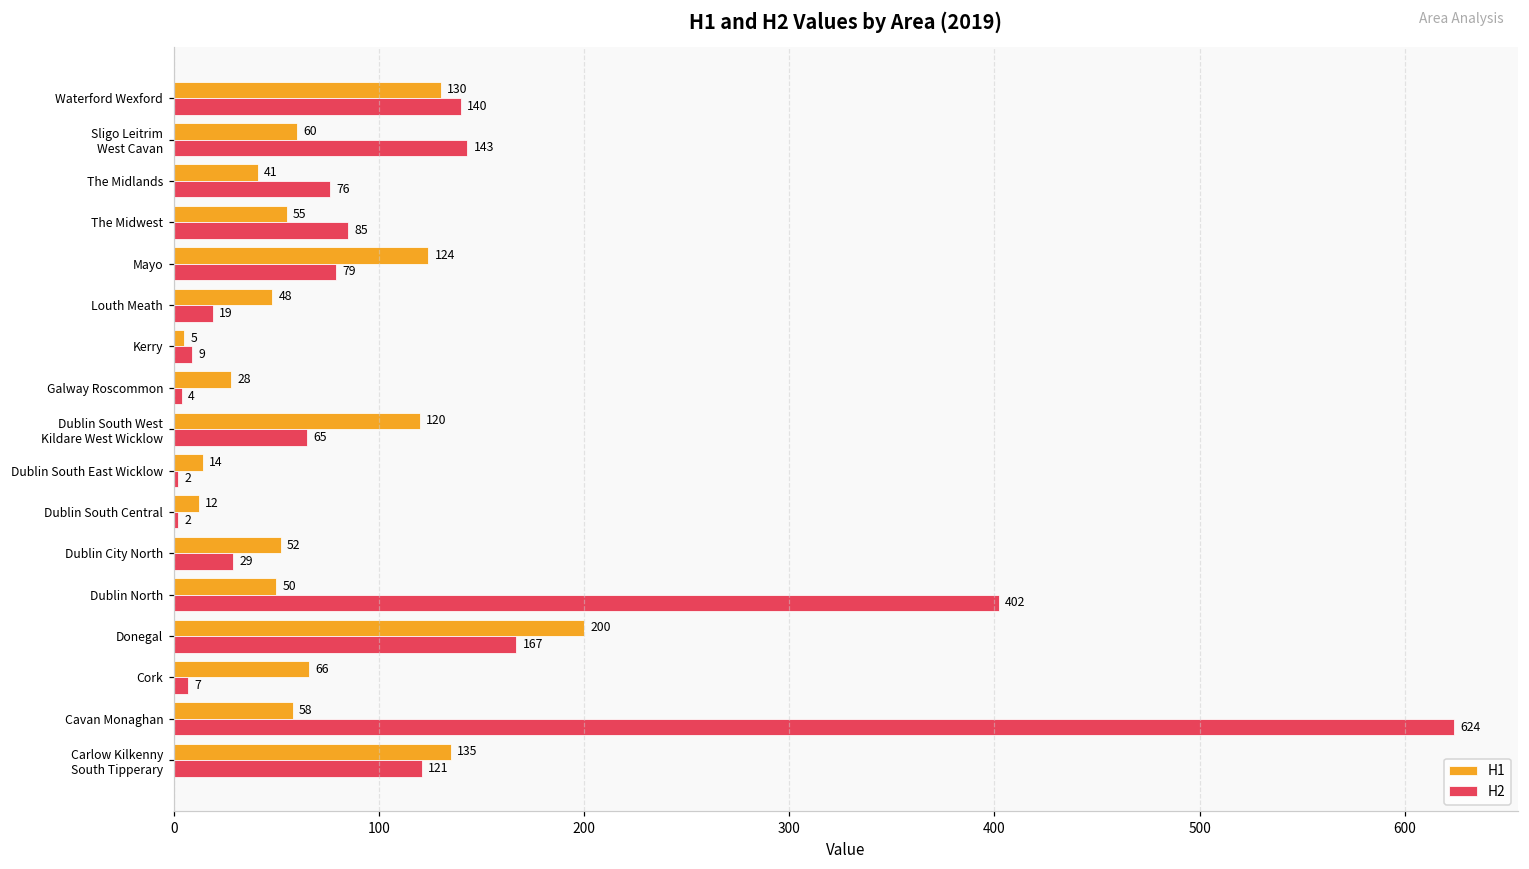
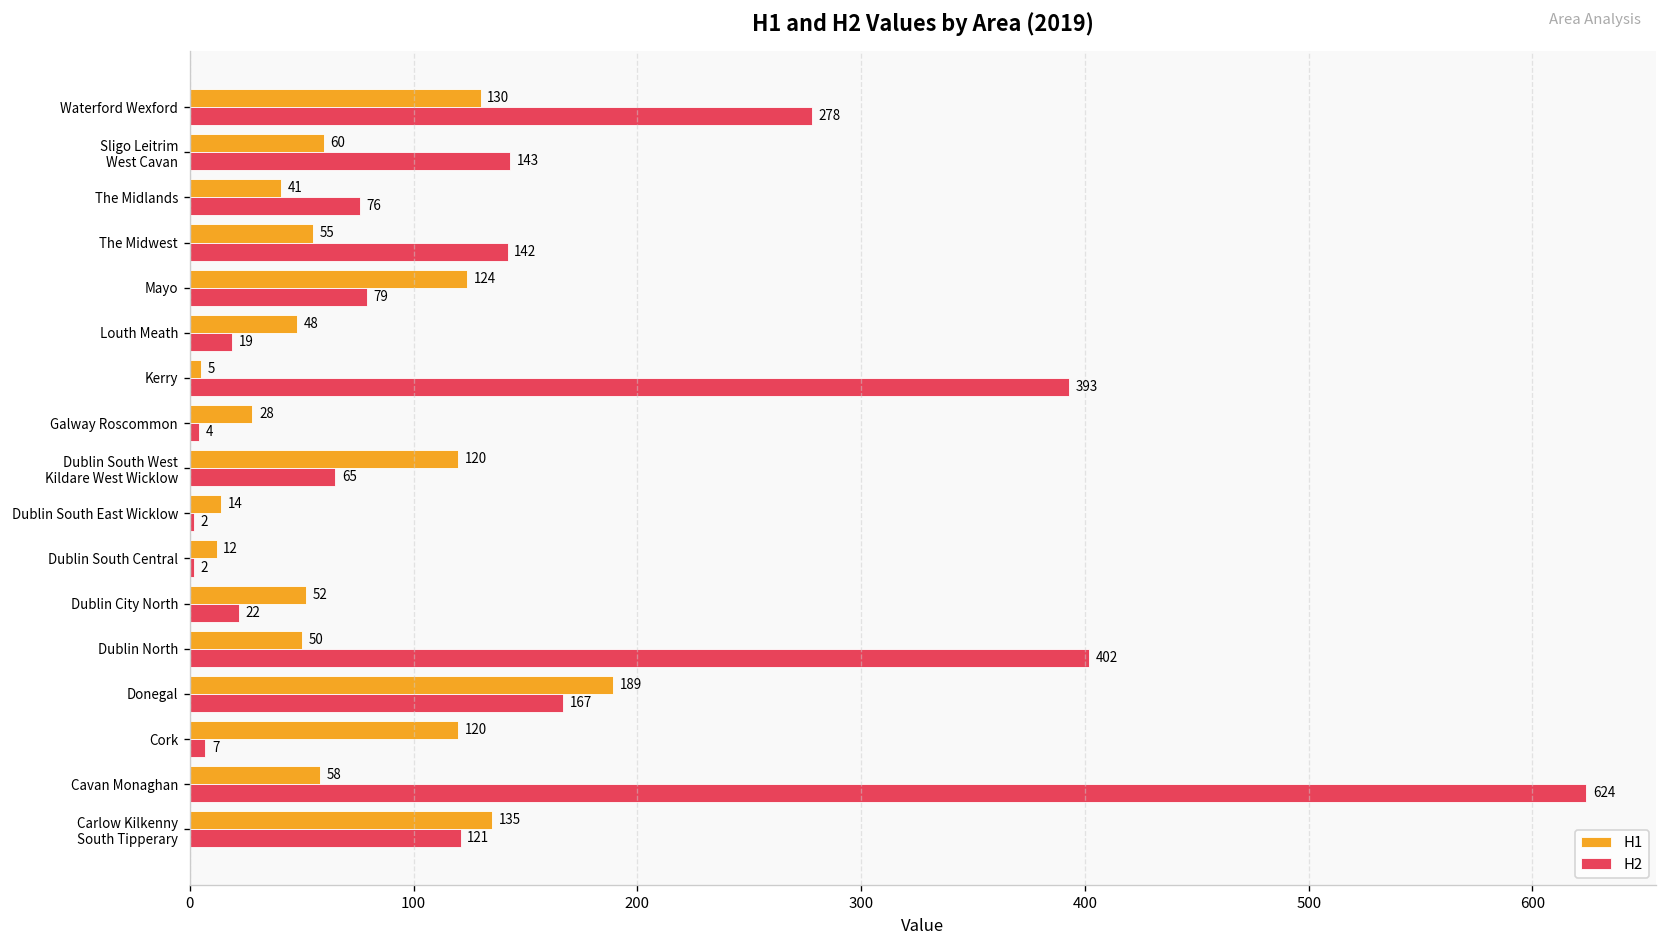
  {
    "H1": {
      "Waterford Wexford": 130,
      "Sligo Leitrim West Cavan": 60,
      "The Midlands": 41,
      "The Midwest": 55,
      "Mayo": 124,
      "Louth Meath": 48,
      "Kerry": 5,
      "Galway Roscommon": 28,
      "Dublin South West Kildare West Wicklow": 120,
      "Dublin South East Wicklow": 14,
      "Dublin South Central": 12,
      "Dublin City North": 52,
      "Dublin North": 50,
-     "Donegal": 200,
-     "Cork": 66,
+     "Donegal": 189,
+     "Cork": 120,
      "Cavan Monaghan": 58,
      "Carlow Kilkenny South Tipperary": 135
    },
    "H2": {
-     "Waterford Wexford": 140,
+     "Waterford Wexford": 278,
      "Sligo Leitrim West Cavan": 143,
      "The Midlands": 76,
-     "The Midwest": 85,
+     "The Midwest": 142,
      "Mayo": 79,
      "Louth Meath": 19,
-     "Kerry": 9,
+     "Kerry": 393,
      "Galway Roscommon": 4,
      "Dublin South West Kildare West Wicklow": 65,
      "Dublin South East Wicklow": 2,
      "Dublin South Central": 2,
-     "Dublin City North": 29,
+     "Dublin City North": 22,
      "Dublin North": 402,
      "Donegal": 167,
      "Cork": 7,
      "Cavan Monaghan": 624,
      "Carlow Kilkenny South Tipperary": 121
    }
  }
